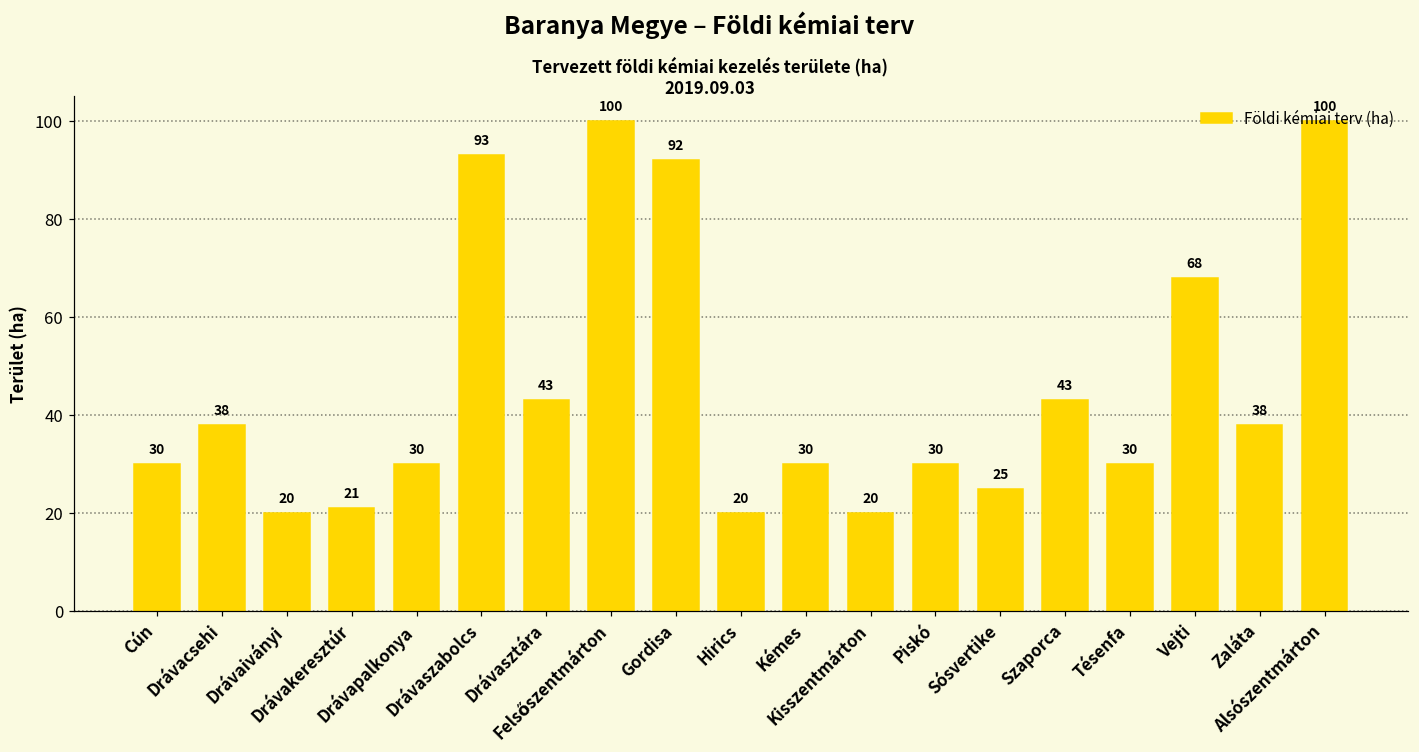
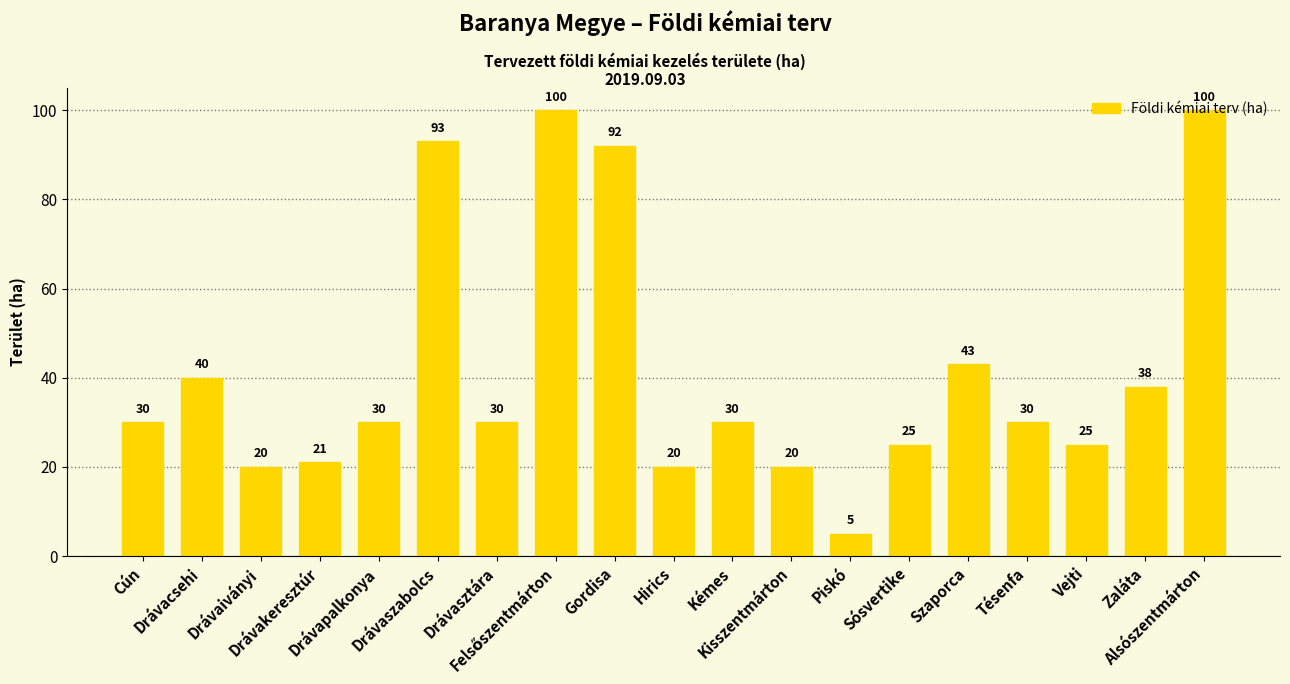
  {
    "Cún": 30,
-   "Drávacsehi": 38,
+   "Drávacsehi": 40,
    "Drávaiványi": 20,
    "Drávakeresztúr": 21,
    "Drávapalkonya": 30,
    "Drávaszabolcs": 93,
-   "Drávasztára": 43,
+   "Drávasztára": 30,
    "Felsőszentmárton": 100,
    "Gordisa": 92,
    "Hirics": 20,
    "Kémes": 30,
    "Kisszentmárton": 20,
-   "Piskó": 30,
+   "Piskó": 5,
    "Sósvertike": 25,
    "Szaporca": 43,
    "Tésenfa": 30,
-   "Vejti": 68,
+   "Vejti": 25,
    "Zaláta": 38,
    "Alsószentmárton": 100
  }
